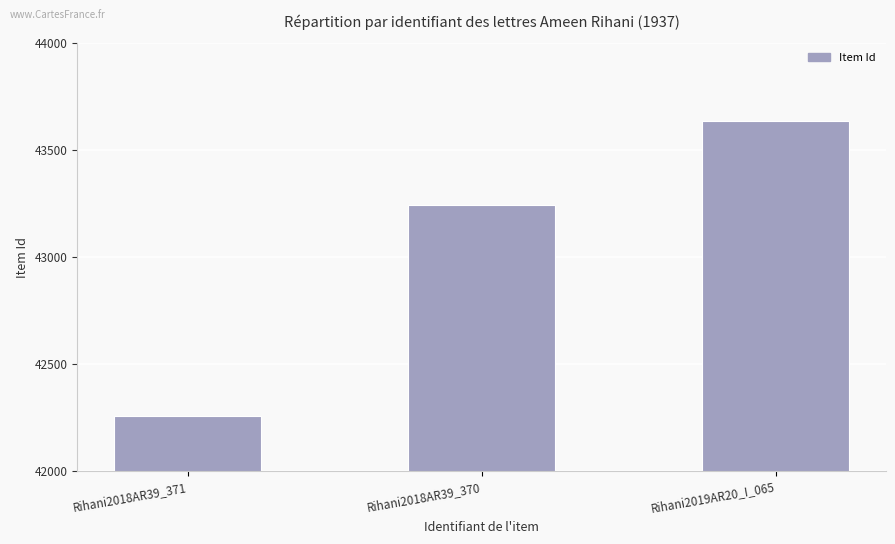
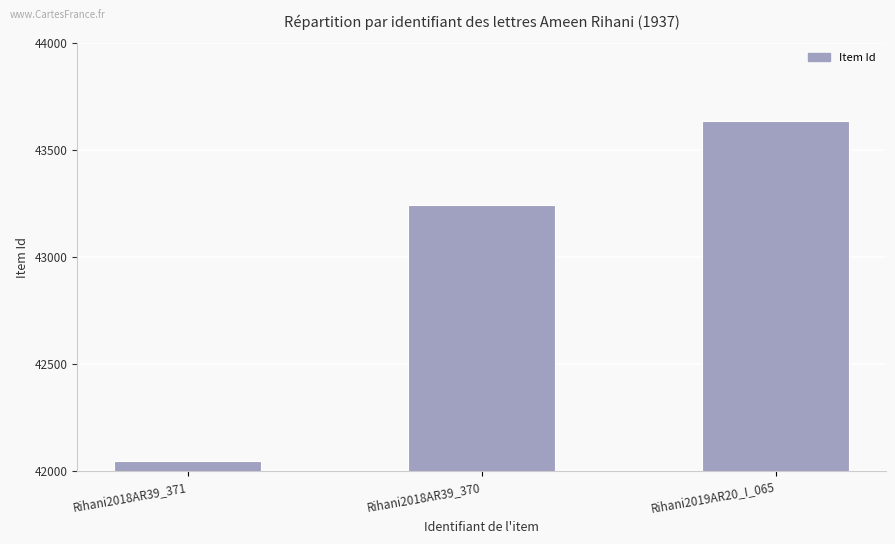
  {
-   "Rihani2018AR39_371": 42260,
+   "Rihani2018AR39_371": 42050,
    "Rihani2018AR39_370": 43240,
    "Rihani2019AR20_I_065": 43640
  }
